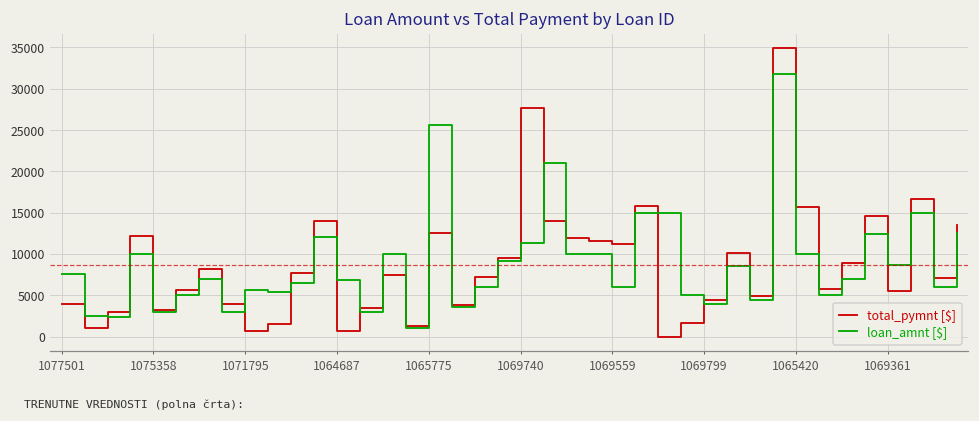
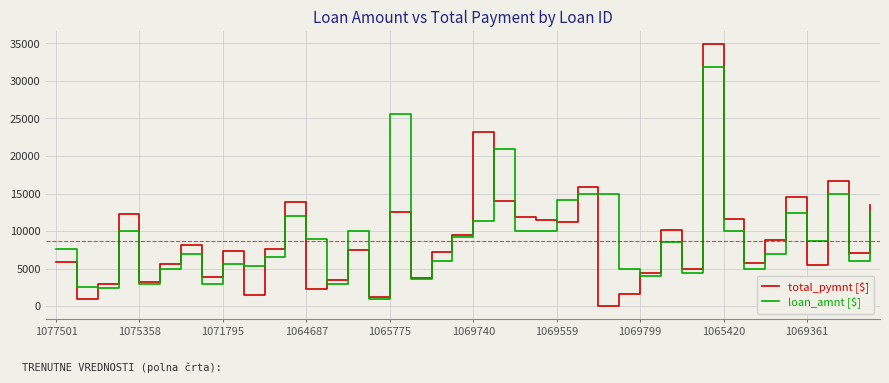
  {
    "total_pymnt [$]": {
-     "1077501": 4000,
-     "1071795": 1000,
-     "1064687": 1000,
+     "1077501": 6000,
+     "1071795": 7000,
+     "1064687": 2000,
      "1065775": 13000,
-     "1069740": 28000,
+     "1069740": 23000,
      "1069559": 11000,
      "1069799": 4000,
-     "1065420": 16000,
+     "1065420": 12000,
      "1069361": 5000
    },
    "loan_amnt [$]": {
      "1077501": 8000,
      "1071795": 6000,
-     "1064687": 7000,
+     "1064687": 9000,
      "1065775": 26000,
      "1069740": 11000,
-     "1069559": 6000,
+     "1069559": 14000,
      "1069799": 4000,
      "1065420": 10000,
      "1069361": 9000
    }
  }
